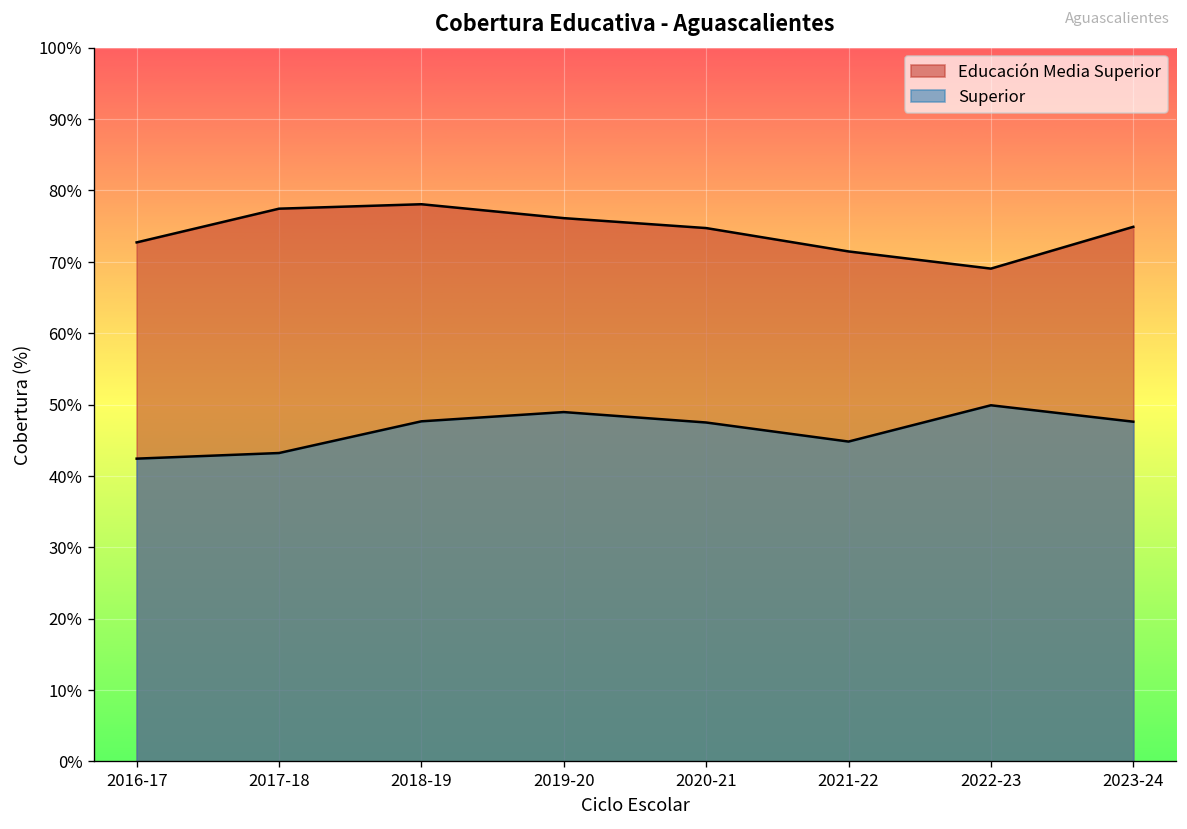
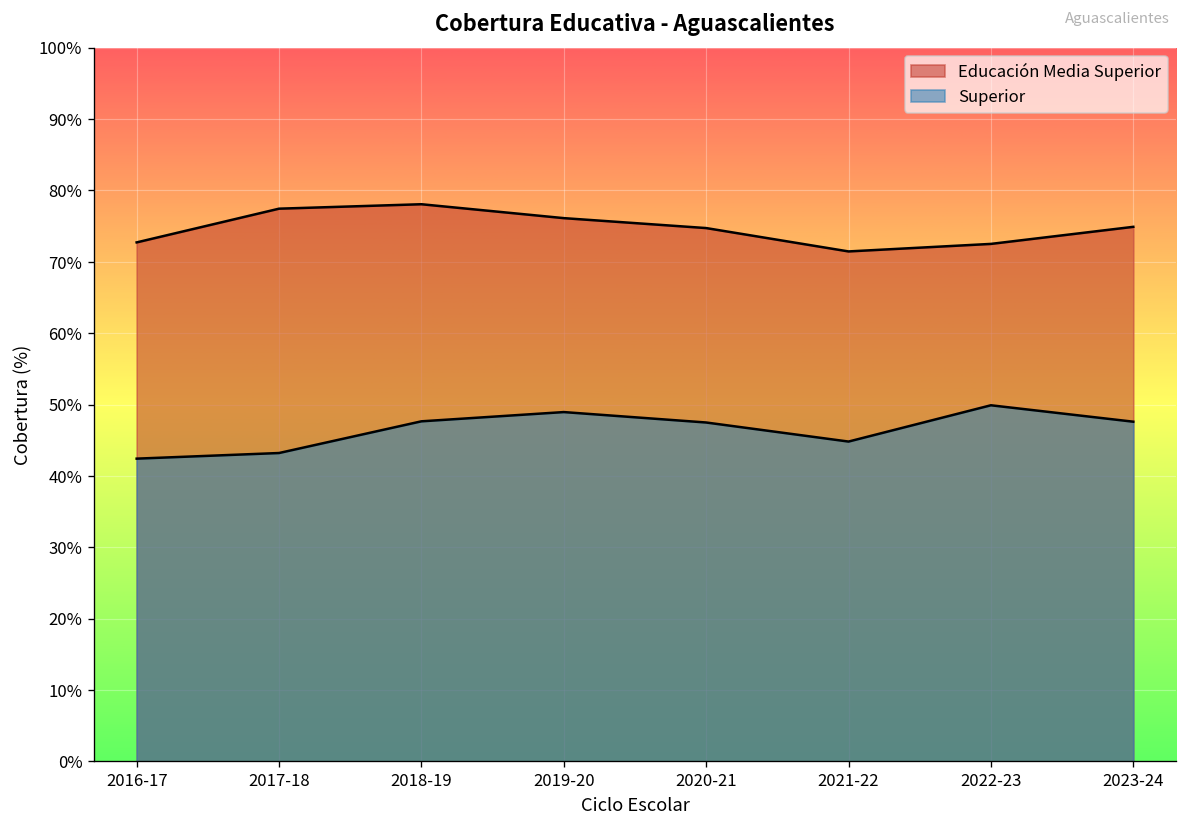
  {
    "Educación Media Superior": {
      "2016-17": "73%",
      "2017-18": "77%",
      "2018-19": "78%",
      "2019-20": "76%",
      "2020-21": "75%",
      "2021-22": "71%",
-     "2022-23": "69%",
+     "2022-23": "73%",
      "2023-24": "75%"
    },
    "Superior": {
      "2016-17": "42%",
      "2017-18": "43%",
      "2018-19": "48%",
      "2019-20": "49%",
      "2020-21": "47%",
      "2021-22": "45%",
      "2022-23": "50%",
      "2023-24": "48%"
    }
  }
